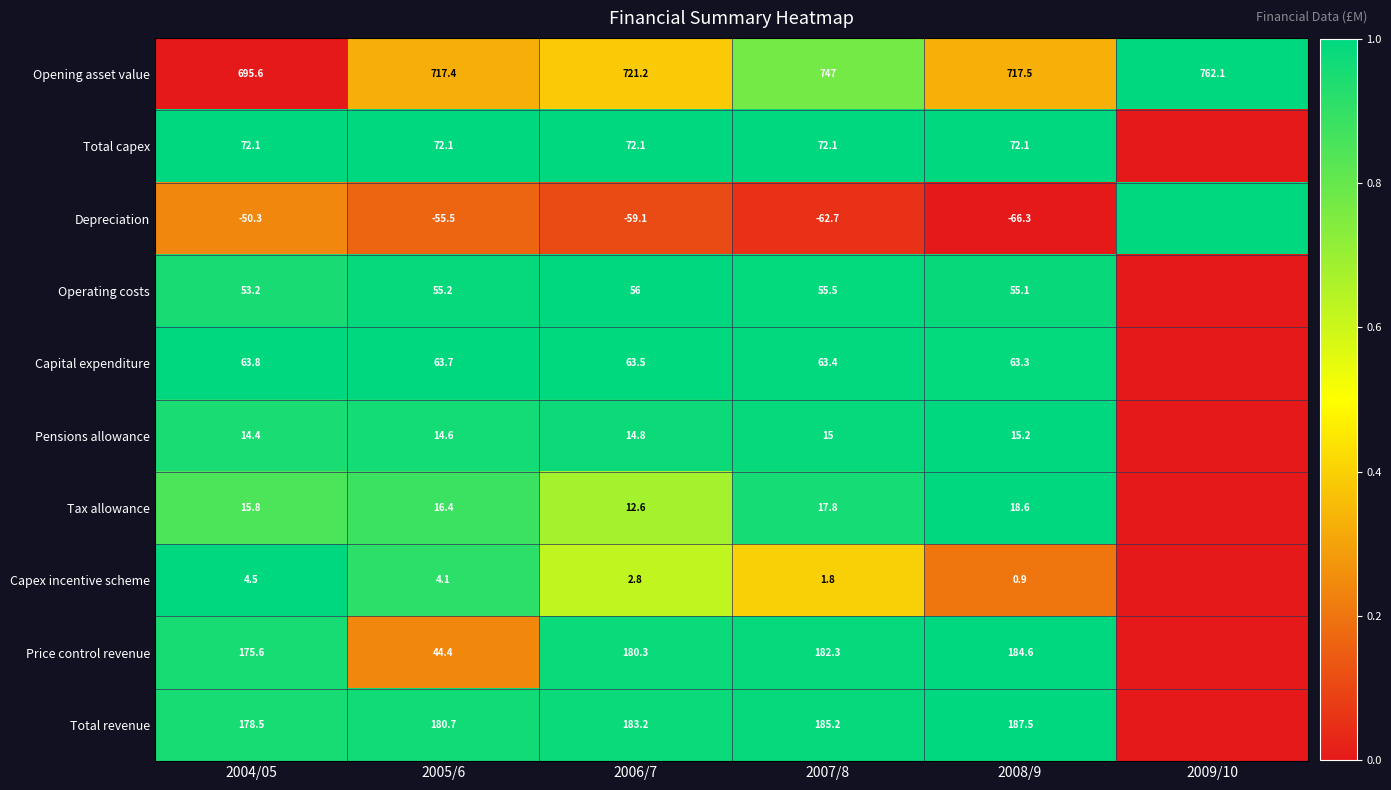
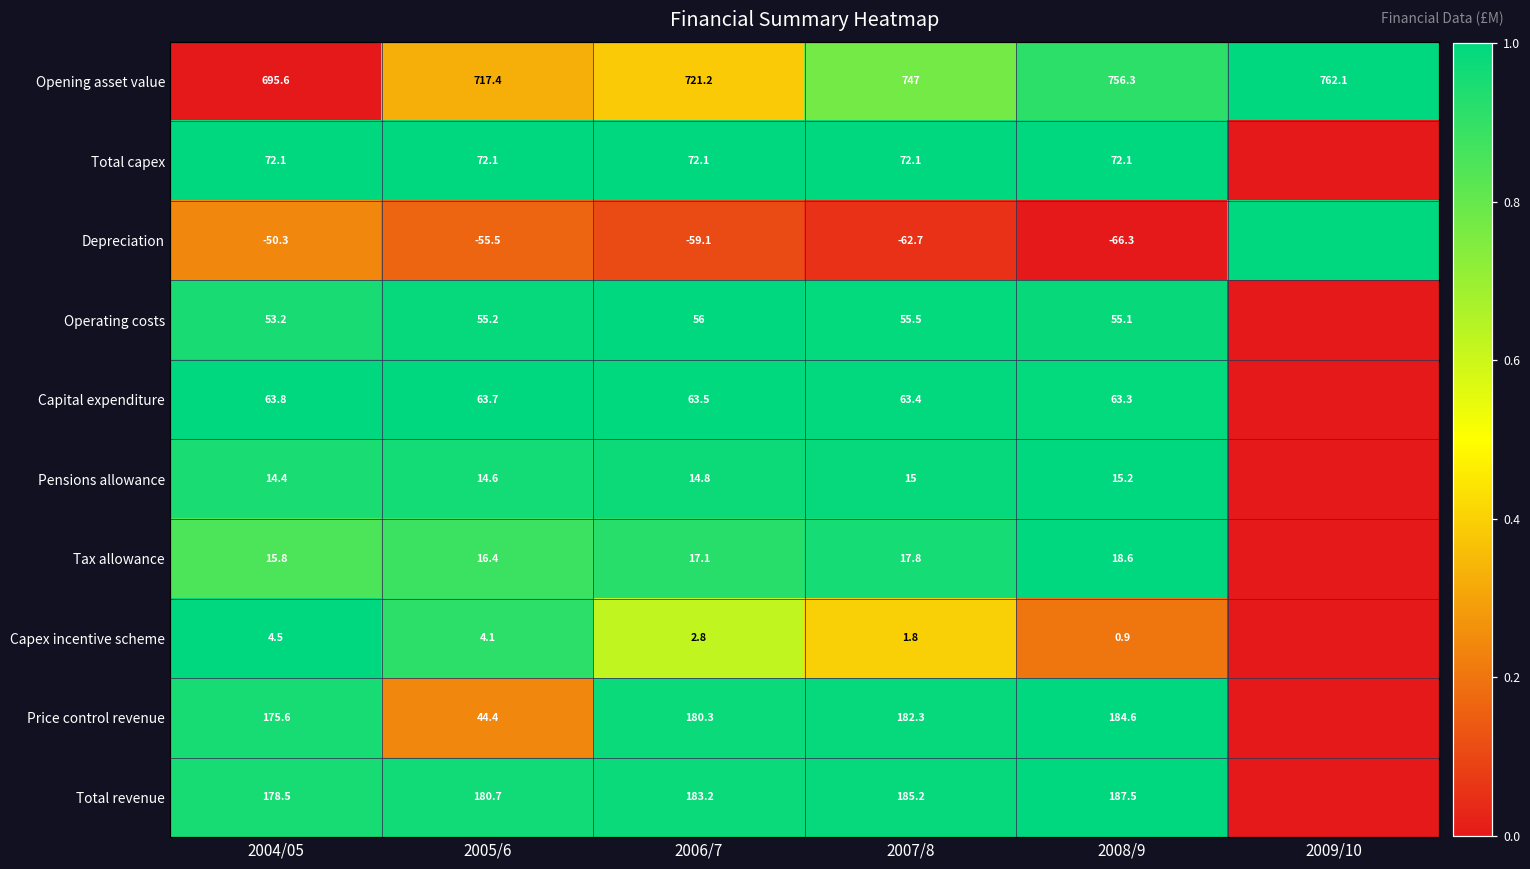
  {
    "Opening asset value": {
      "2004/05": 695.6,
      "2005/6": 717.4,
      "2006/7": 721.2,
      "2007/8": 747,
-     "2008/9": 717.5,
+     "2008/9": 756.3,
      "2009/10": 762.1
    },
    "Total capex": {
      "2004/05": 72.1,
      "2005/6": 72.1,
      "2006/7": 72.1,
      "2007/8": 72.1,
      "2008/9": 72.1
    },
    "Depreciation": {
      "2004/05": -50.3,
      "2005/6": -55.5,
      "2006/7": -59.1,
      "2007/8": -62.7,
      "2008/9": -66.3
    },
    "Operating costs": {
      "2004/05": 53.2,
      "2005/6": 55.2,
      "2006/7": 56,
      "2007/8": 55.5,
      "2008/9": 55.1
    },
    "Capital expenditure": {
      "2004/05": 63.8,
      "2005/6": 63.7,
      "2006/7": 63.5,
      "2007/8": 63.4,
      "2008/9": 63.3
    },
    "Pensions allowance": {
      "2004/05": 14.4,
      "2005/6": 14.6,
      "2006/7": 14.8,
      "2007/8": 15,
      "2008/9": 15.2
    },
    "Tax allowance": {
      "2004/05": 15.8,
      "2005/6": 16.4,
-     "2006/7": 12.6,
+     "2006/7": 17.1,
      "2007/8": 17.8,
      "2008/9": 18.6
    },
    "Capex incentive scheme": {
      "2004/05": 4.5,
      "2005/6": 4.1,
      "2006/7": 2.8,
      "2007/8": 1.8,
      "2008/9": 0.9
    },
    "Price control revenue": {
      "2004/05": 175.6,
      "2005/6": 44.4,
      "2006/7": 180.3,
      "2007/8": 182.3,
      "2008/9": 184.6
    },
    "Total revenue": {
      "2004/05": 178.5,
      "2005/6": 180.7,
      "2006/7": 183.2,
      "2007/8": 185.2,
      "2008/9": 187.5
    }
  }
